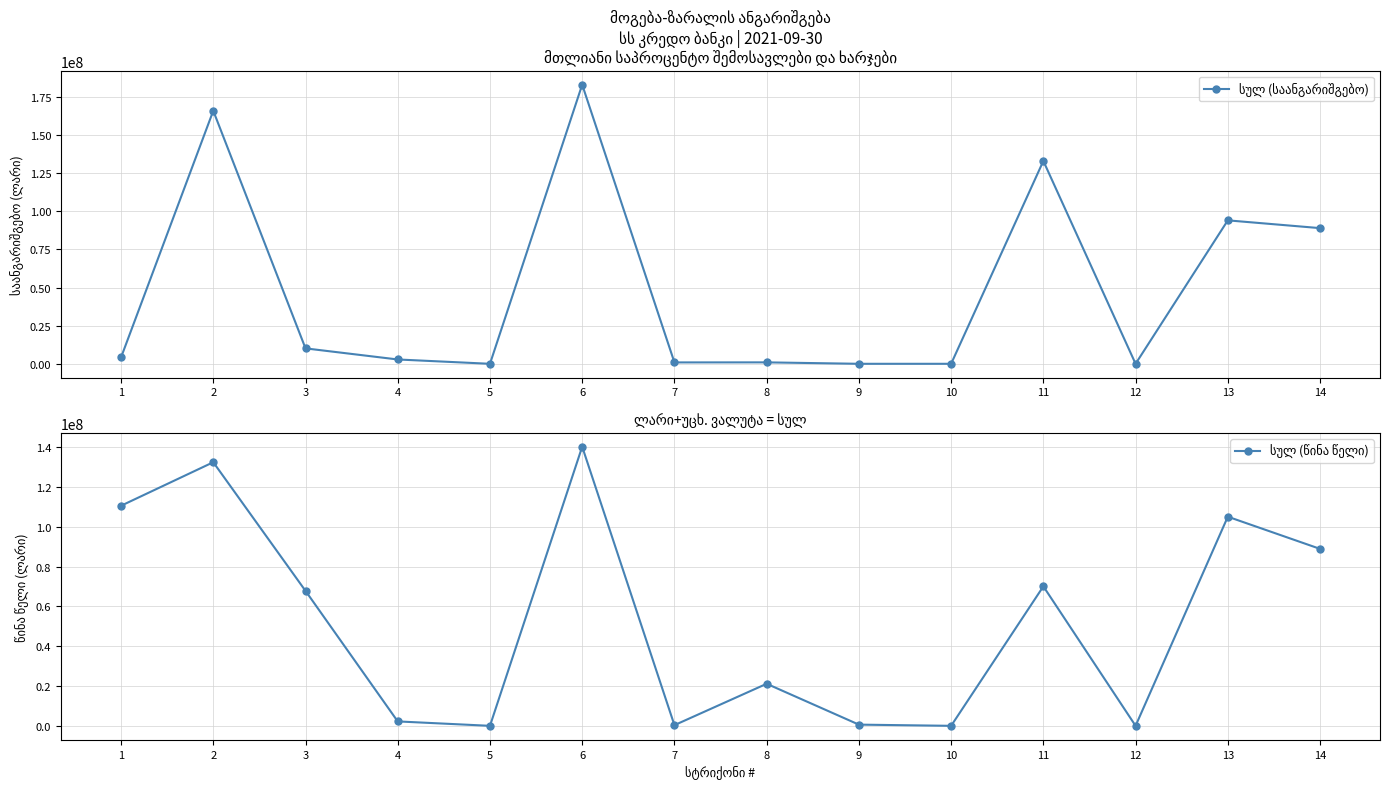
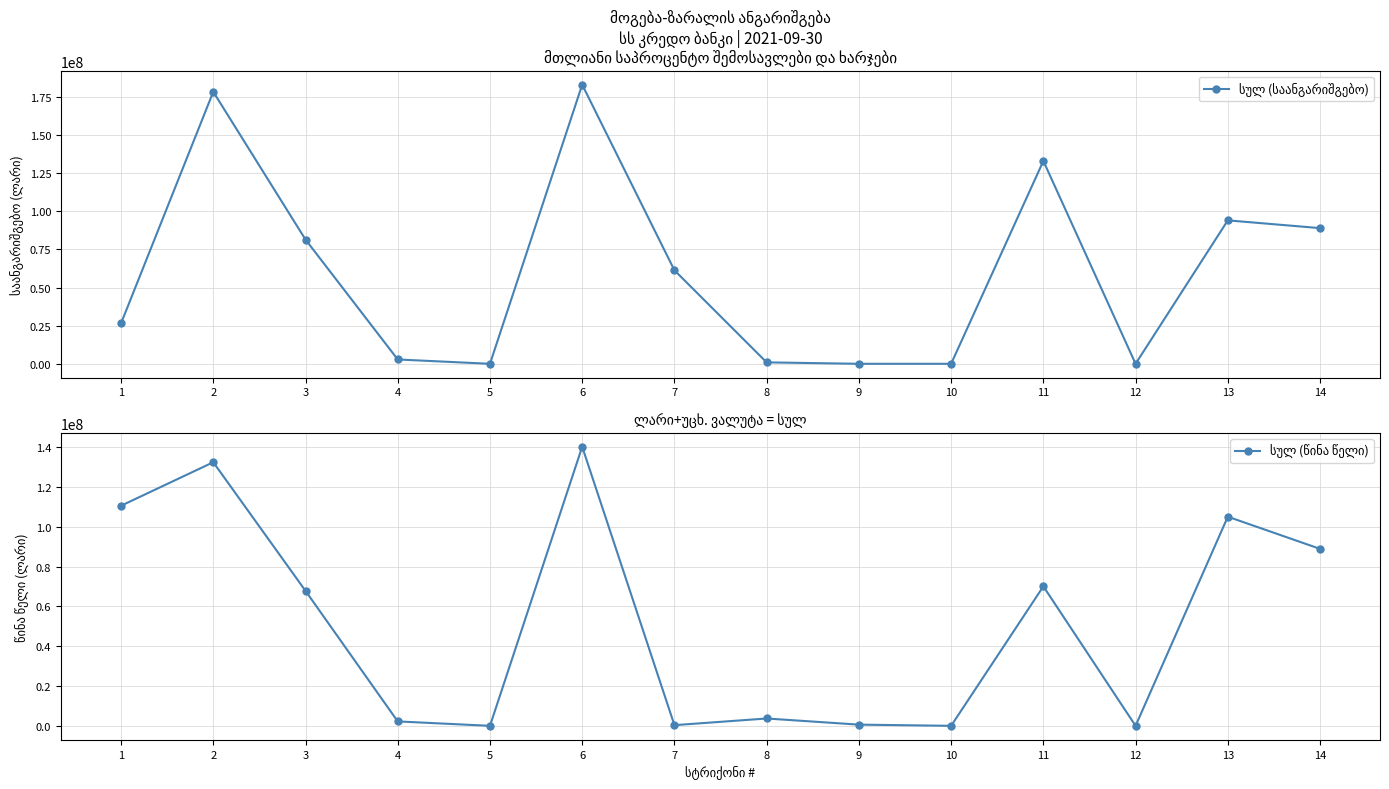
  {
    "მოგება-ზარალის ანგარიშგება სს კრედო ბანკი | 2021-09-30 მთლიანი საპროცენტო შემოსავლები და ხარჯები": {
-     "1": 4000000,
-     "2": 166000000,
-     "3": 10000000,
+     "1": 27000000,
+     "2": 178000000,
+     "3": 81000000,
      "4": 3000000,
      "5": 0,
      "6": 183000000,
-     "7": 1000000,
+     "7": 61000000,
      "8": 1000000,
      "9": 0,
      "10": 0,
      "11": 133000000,
      "12": 0,
      "13": 94000000,
      "14": 89000000
    },
    "ლარი+უცხ. ვალუტა = სულ": {
      "1": 111000000,
      "2": 133000000,
      "3": 68000000,
      "4": 2000000,
      "5": 0,
      "6": 140000000,
      "7": 0,
-     "8": 21000000,
+     "8": 4000000,
      "9": 1000000,
      "10": 0,
      "11": 70000000,
      "12": 0,
      "13": 105000000,
      "14": 89000000
    }
  }
